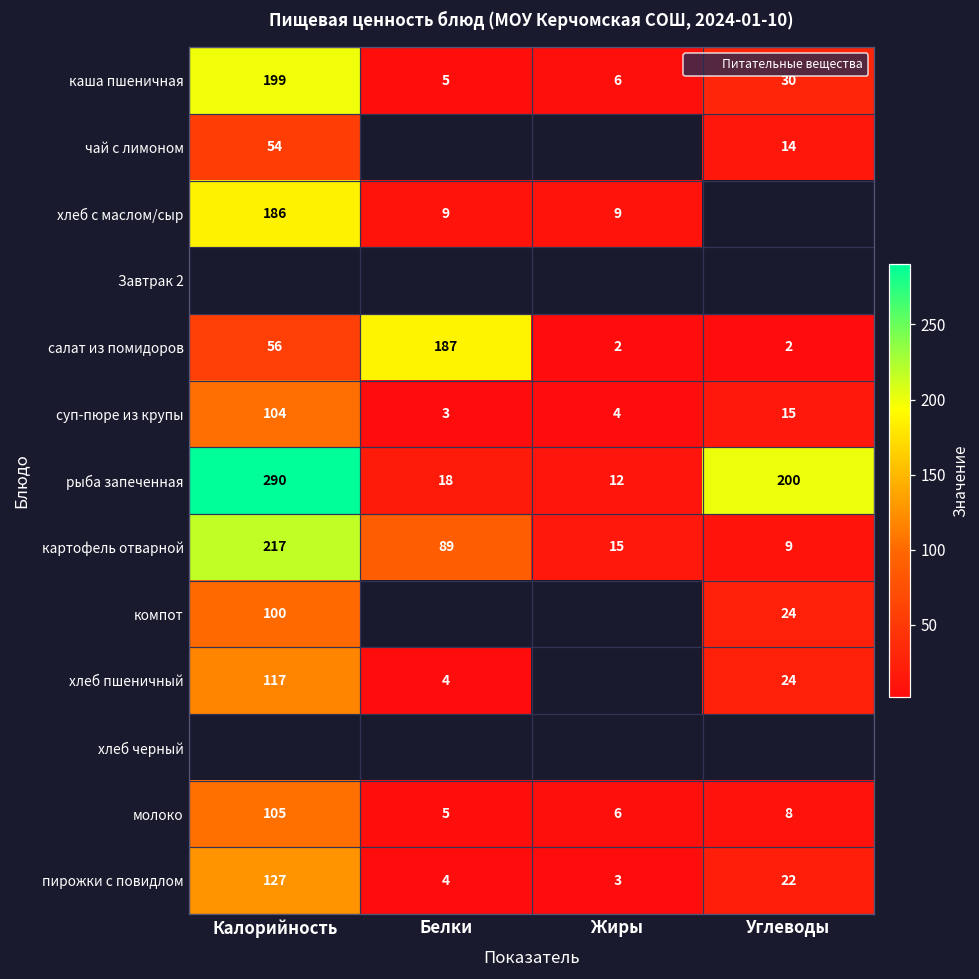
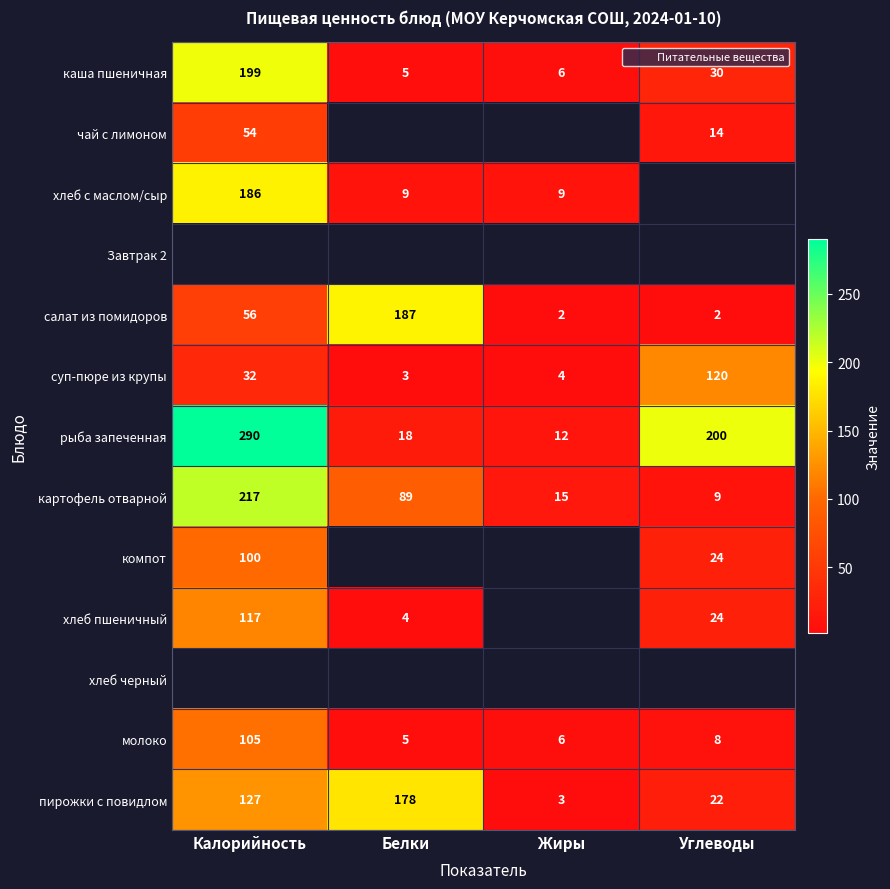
  {
    "каша пшеничная": {
      "Калорийность": 199,
      "Белки": 5,
      "Жиры": 6
    },
    "чай с лимоном": {
      "Калорийность": 54,
      "Углеводы": 14
    },
    "хлеб с маслом/сыр": {
      "Калорийность": 186,
      "Белки": 9,
      "Жиры": 9
    },
    "салат из помидоров": {
      "Калорийность": 56,
      "Белки": 187,
      "Жиры": 2,
      "Углеводы": 2
    },
    "суп-пюре из крупы": {
-     "Калорийность": 104,
+     "Калорийность": 32,
      "Белки": 3,
      "Жиры": 4,
-     "Углеводы": 15
+     "Углеводы": 120
    },
    "рыба запеченная": {
      "Калорийность": 290,
      "Белки": 18,
      "Жиры": 12,
      "Углеводы": 200
    },
    "картофель отварной": {
      "Калорийность": 217,
      "Белки": 89,
      "Жиры": 15,
      "Углеводы": 9
    },
    "компот": {
      "Калорийность": 100,
      "Углеводы": 24
    },
    "хлеб пшеничный": {
      "Калорийность": 117,
      "Белки": 4,
      "Углеводы": 24
    },
    "молоко": {
      "Калорийность": 105,
      "Белки": 5,
      "Жиры": 6,
      "Углеводы": 8
    },
    "пирожки с повидлом": {
      "Калорийность": 127,
-     "Белки": 4,
+     "Белки": 178,
      "Жиры": 3,
      "Углеводы": 22
    }
  }
